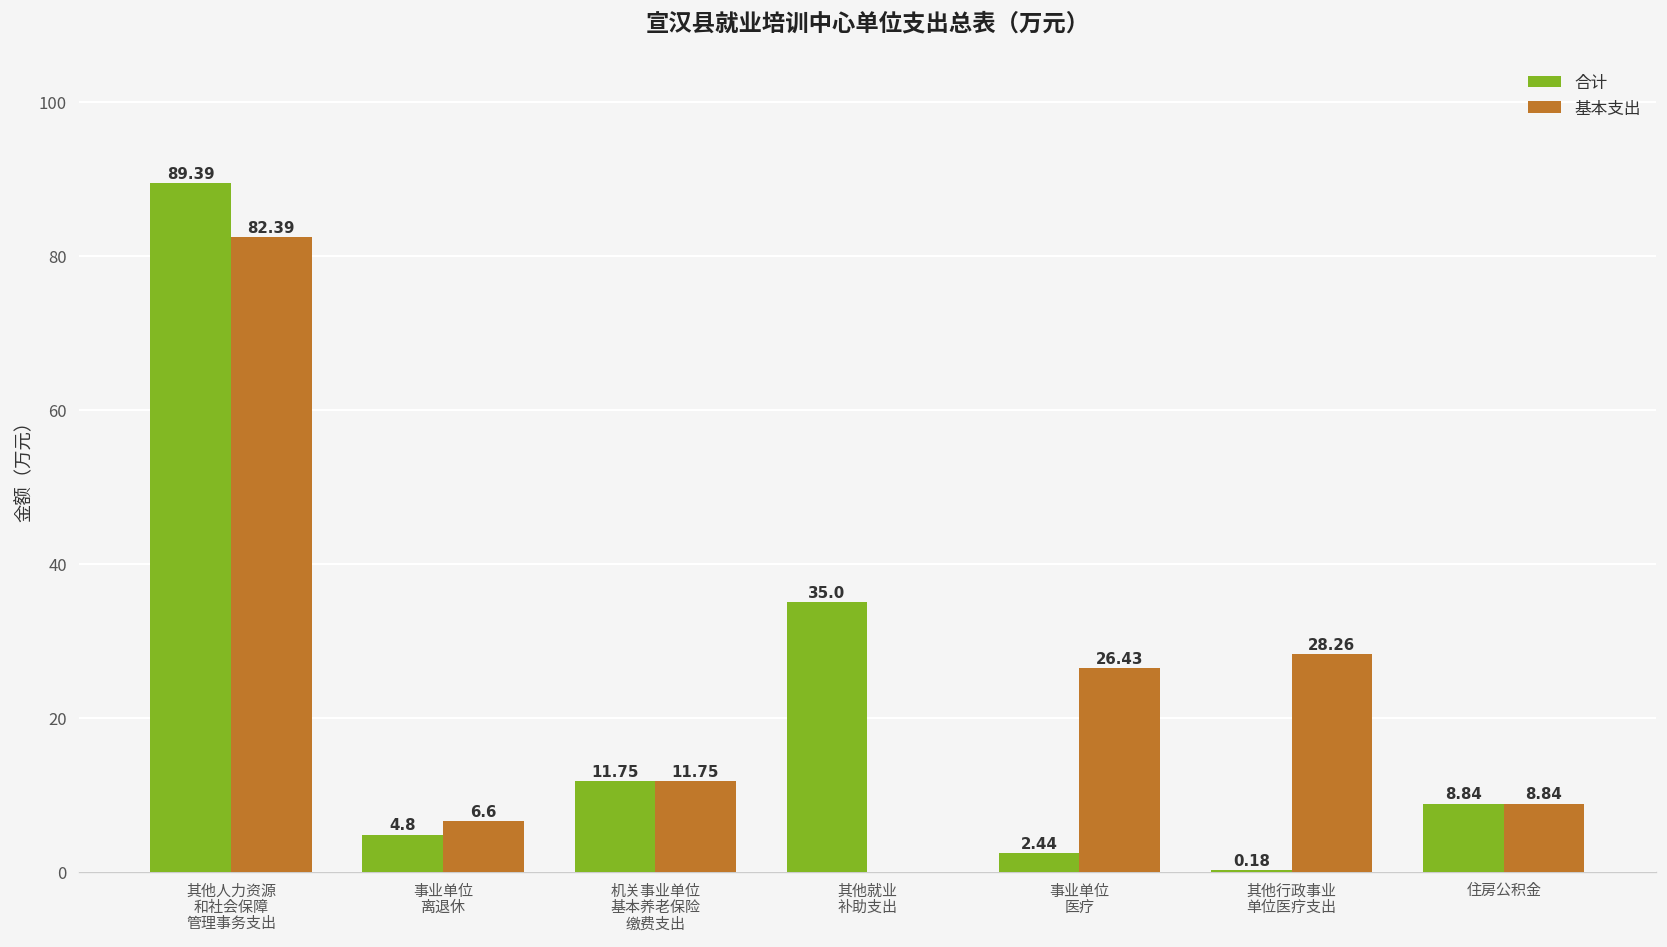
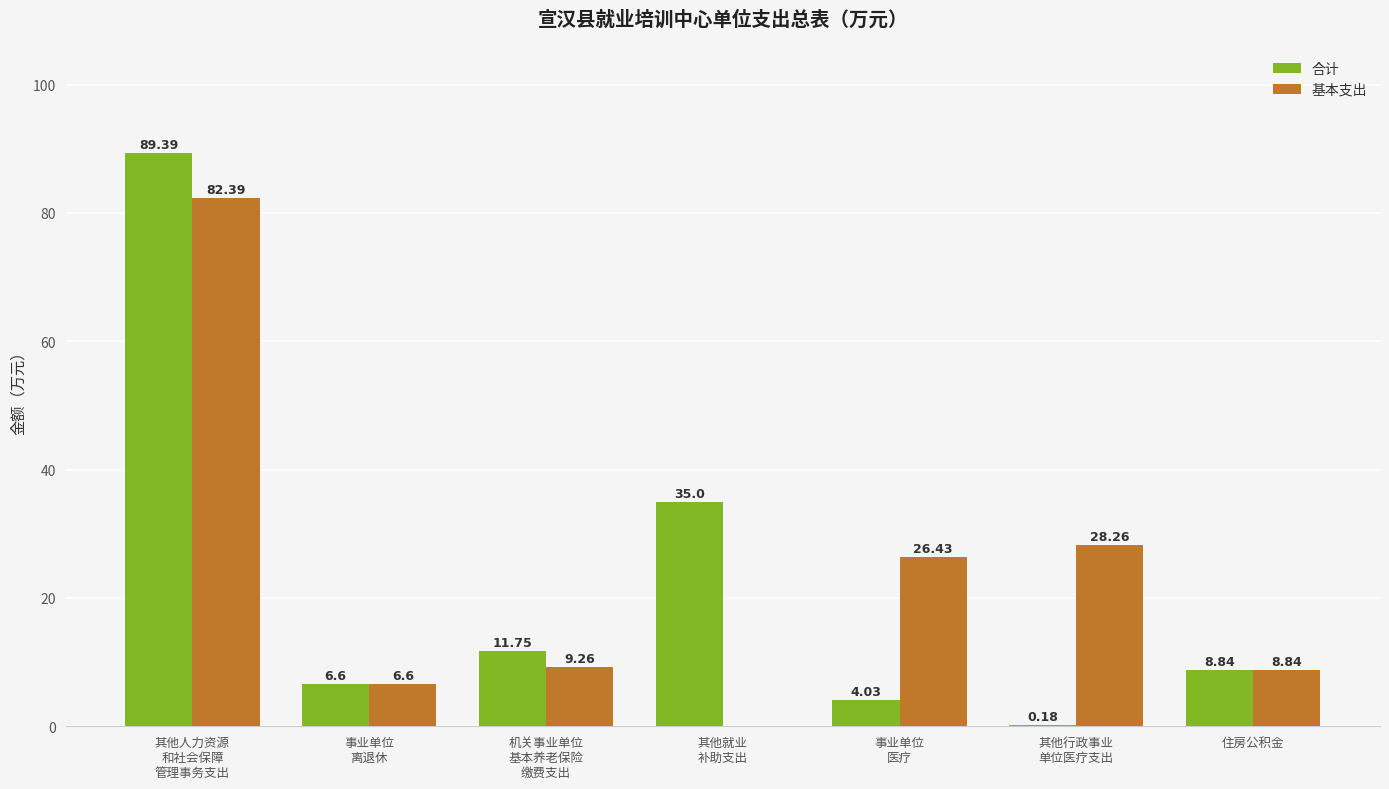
  {
    "合计": {
      "其他人力资源 和社会保障 管理事务支出": 89.39,
-     "事业单位 离退休": 4.8,
+     "事业单位 离退休": 6.6,
      "机关事业单位 基本养老保险 缴费支出": 11.75,
      "其他就业 补助支出": 35.0,
-     "事业单位 医疗": 2.44,
+     "事业单位 医疗": 4.03,
      "其他行政事业 单位医疗支出": 0.18,
      "住房公积金": 8.84
    },
    "基本支出": {
      "其他人力资源 和社会保障 管理事务支出": 82.39,
      "事业单位 离退休": 6.6,
-     "机关事业单位 基本养老保险 缴费支出": 11.75,
+     "机关事业单位 基本养老保险 缴费支出": 9.26,
      "事业单位 医疗": 26.43,
      "其他行政事业 单位医疗支出": 28.26,
      "住房公积金": 8.84
    }
  }
